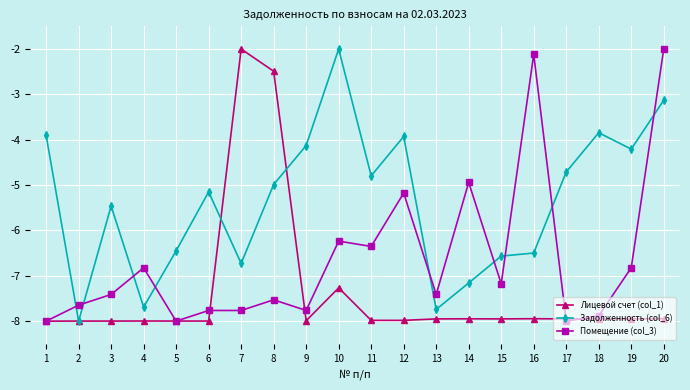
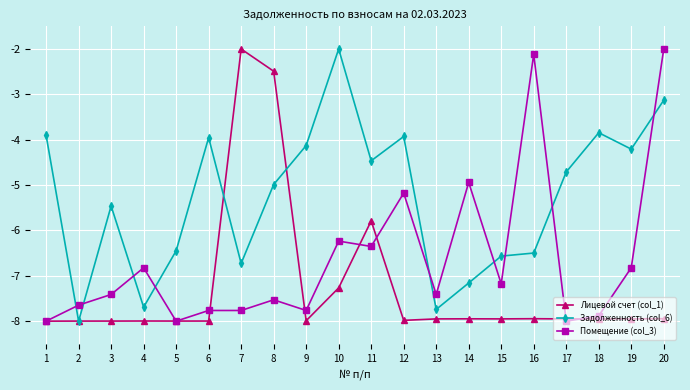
  {
    "Лицевой счет (col_1)": {
      "3": -8.0,
      "4": -8.0,
      "6": -8.0,
      "7": -2.0,
      "8": -2.5,
      "9": -8.0,
      "10": -7.3,
-     "11": -8.0,
+     "11": -5.8,
      "12": -8.0,
      "13": -8.0,
      "14": -7.9,
      "15": -8.0,
      "16": -7.9
    },
    "Задолженность (col_6)": {
      "1": -3.9,
      "3": -5.5,
      "4": -7.7,
      "5": -6.4,
-     "6": -5.2,
+     "6": -4.0,
      "7": -6.7,
      "8": -5.0,
      "9": -4.1,
      "10": -2.0,
-     "11": -4.8,
+     "11": -4.5,
      "12": -3.9,
      "13": -7.7,
      "14": -7.2,
      "15": -6.6,
      "16": -6.5,
      "17": -4.7,
      "18": -3.8,
      "19": -4.2,
      "20": -3.1
    },
    "Помещение (col_3)": {
      "2": -7.6,
      "3": -7.4,
      "4": -6.8,
      "6": -7.8,
      "7": -7.8,
      "8": -7.5,
      "9": -7.8,
      "10": -6.2,
      "11": -6.4,
      "12": -5.2,
      "13": -7.4,
      "14": -4.9,
      "15": -7.2,
      "16": -2.1,
      "19": -6.8,
      "20": -2.0
    }
  }
